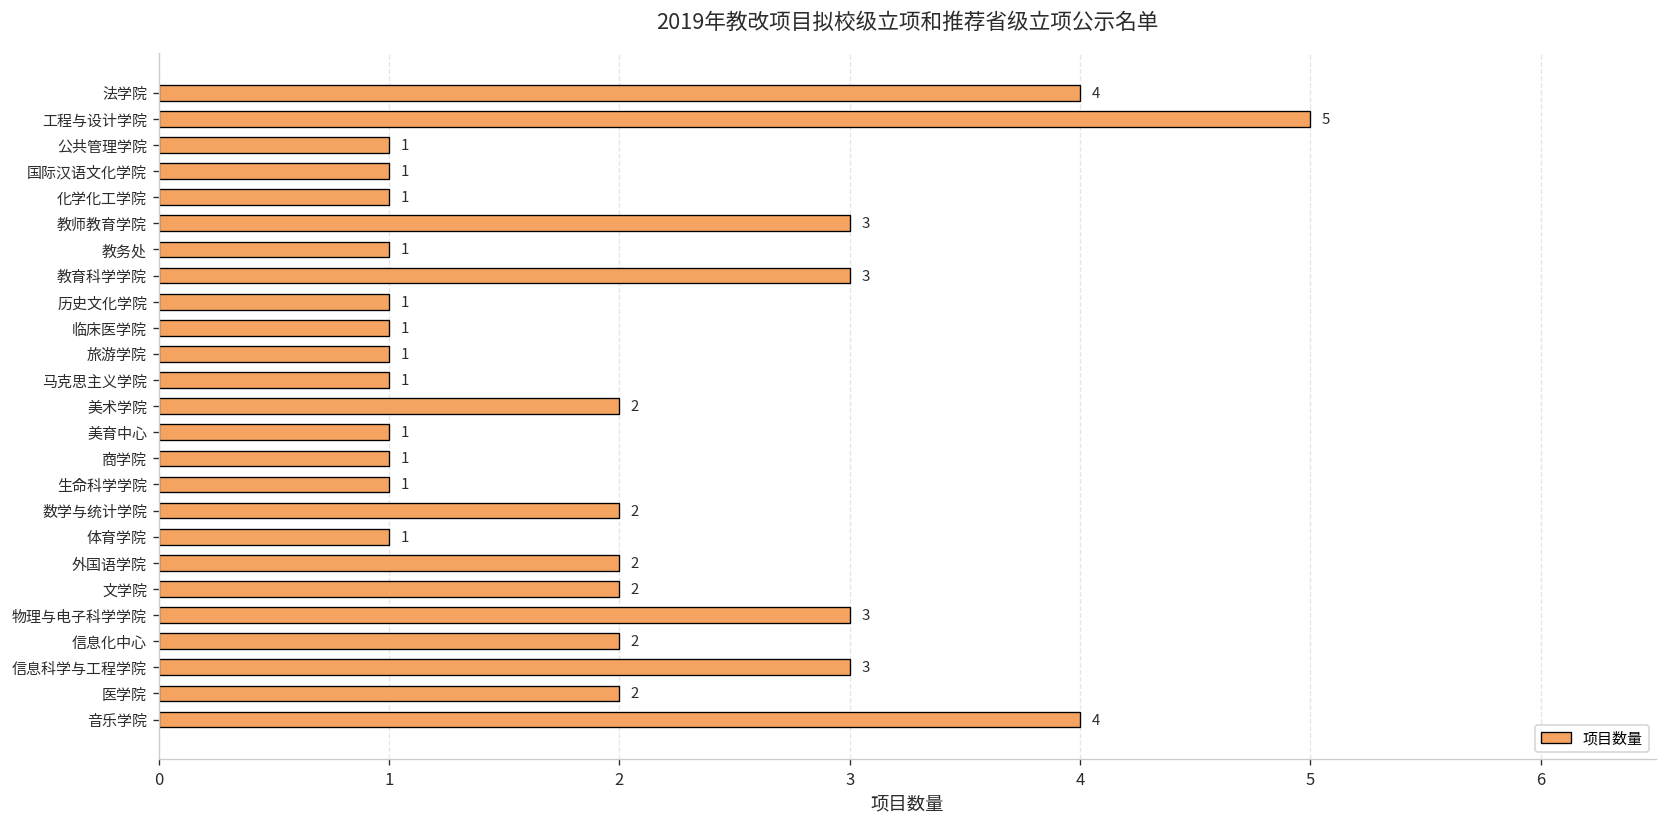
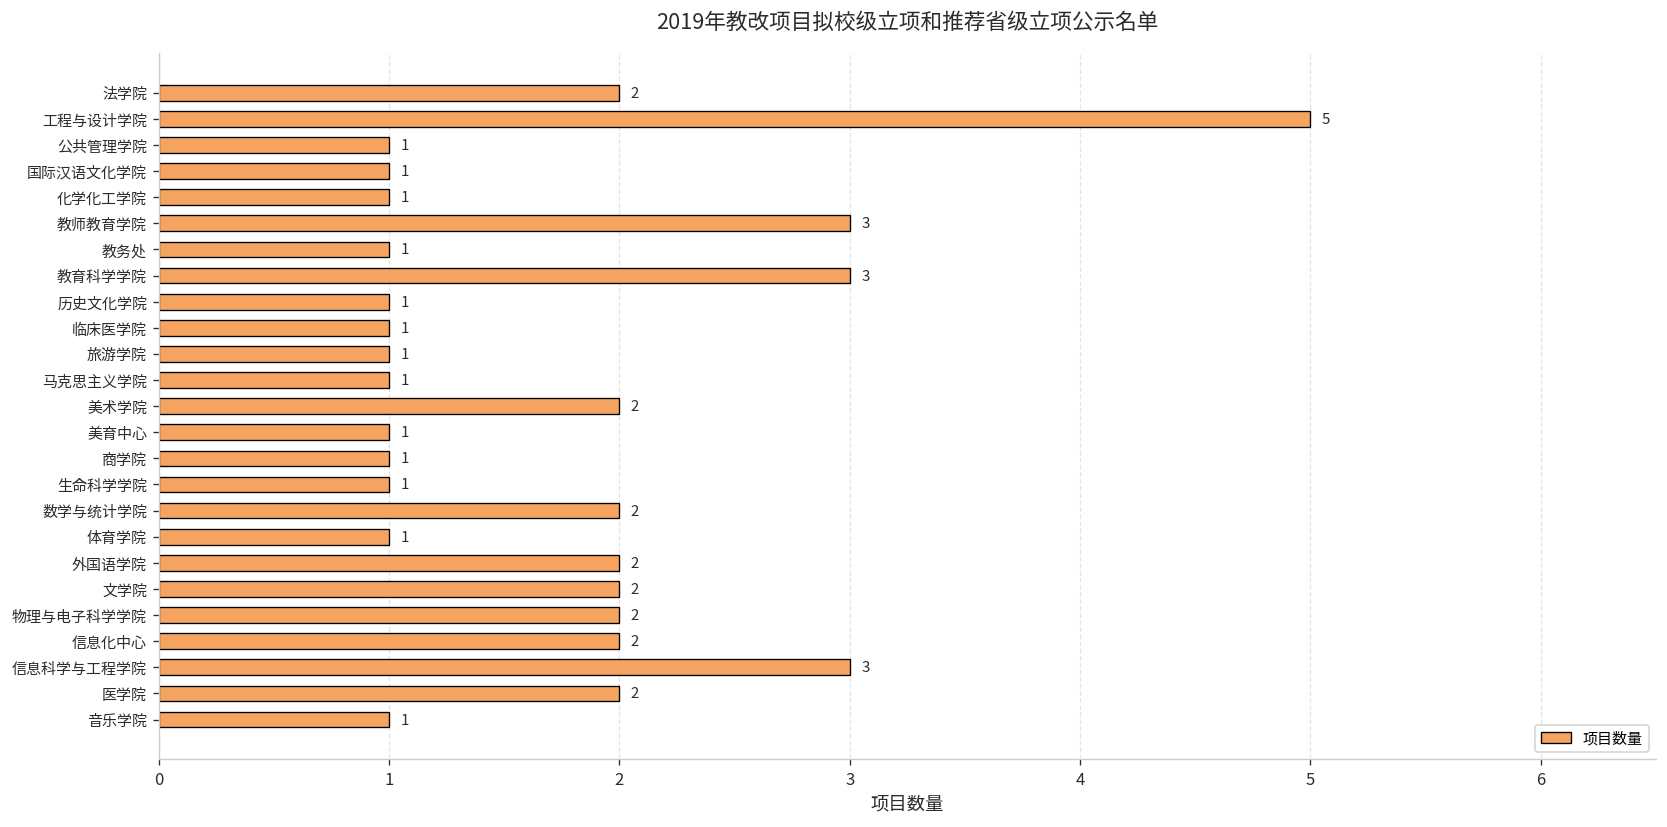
  {
-   "法学院": 4,
+   "法学院": 2,
    "工程与设计学院": 5,
    "公共管理学院": 1,
    "国际汉语文化学院": 1,
    "化学化工学院": 1,
    "教师教育学院": 3,
    "教务处": 1,
    "教育科学学院": 3,
    "历史文化学院": 1,
    "临床医学院": 1,
    "旅游学院": 1,
    "马克思主义学院": 1,
    "美术学院": 2,
    "美育中心": 1,
    "商学院": 1,
    "生命科学学院": 1,
    "数学与统计学院": 2,
    "体育学院": 1,
    "外国语学院": 2,
    "文学院": 2,
-   "物理与电子科学学院": 3,
+   "物理与电子科学学院": 2,
    "信息化中心": 2,
    "信息科学与工程学院": 3,
    "医学院": 2,
-   "音乐学院": 4
+   "音乐学院": 1
  }
